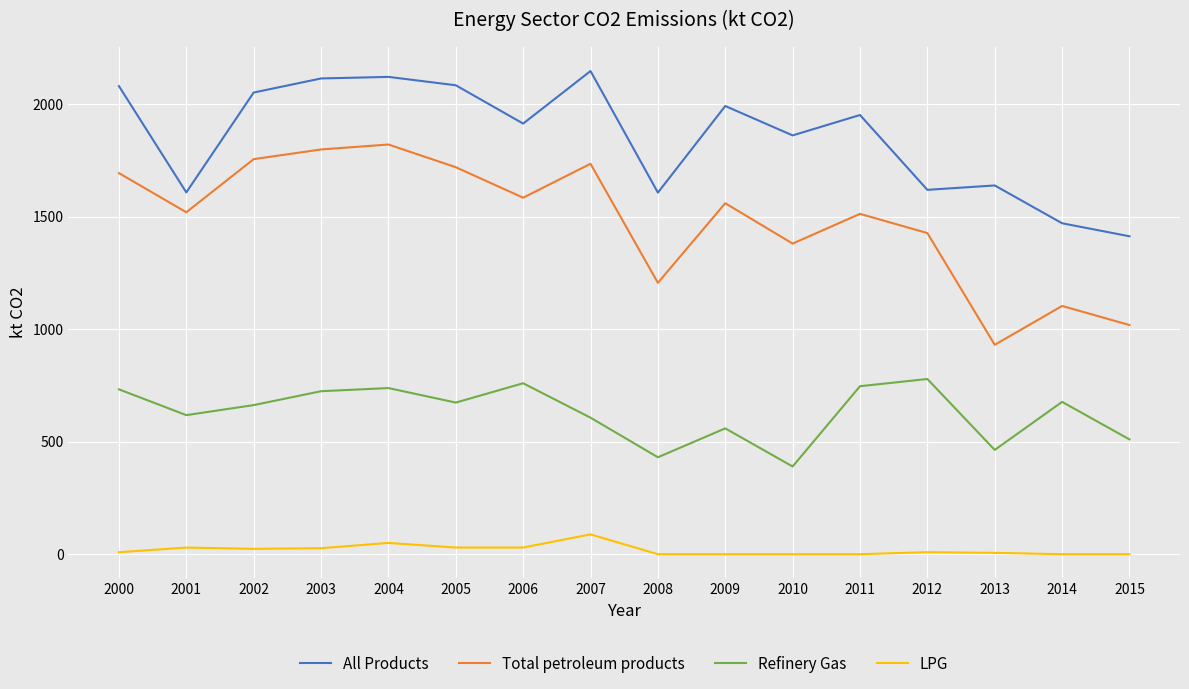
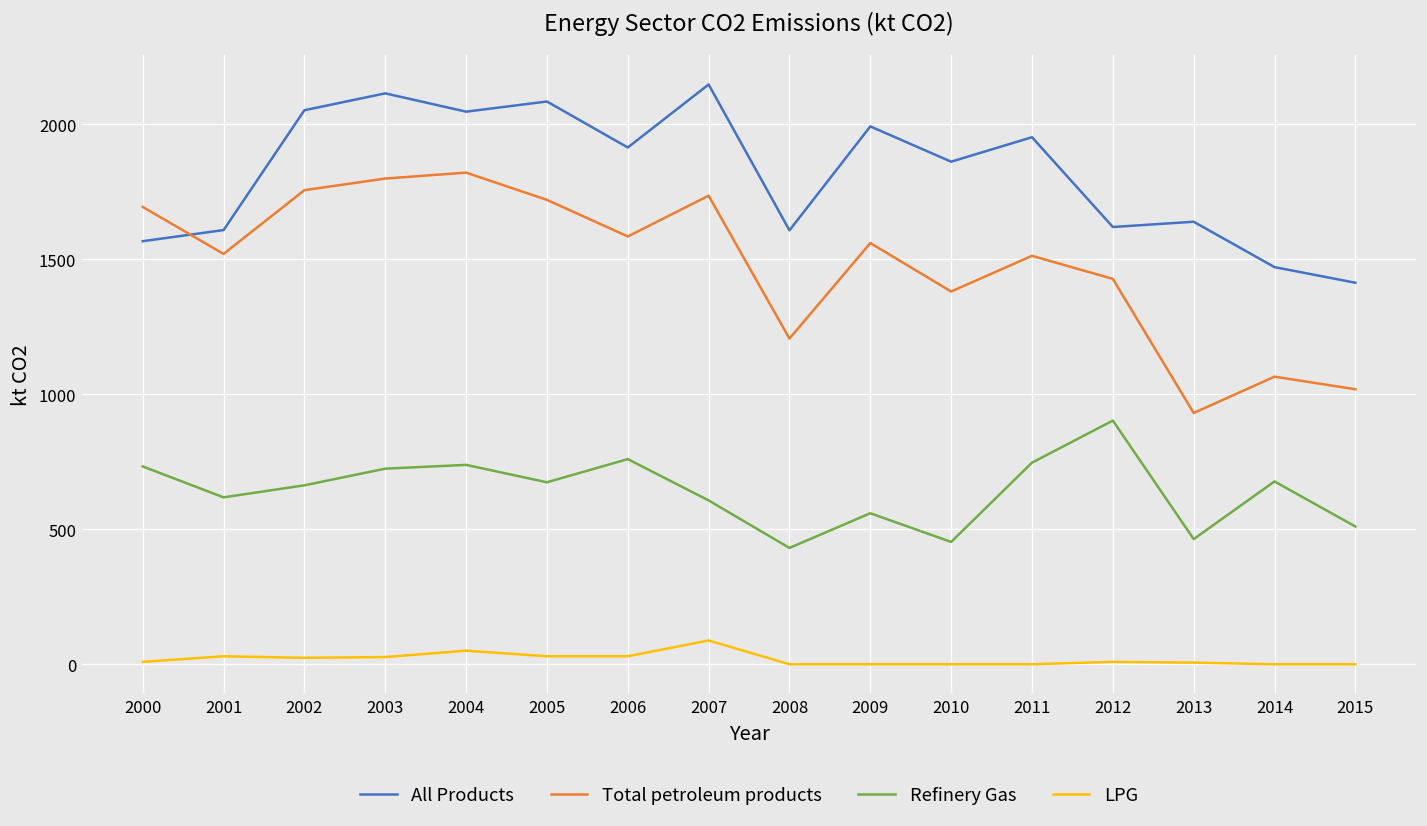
  {
    "All Products": {
-     "2000": 2080,
+     "2000": 1570,
      "2001": 1610,
      "2002": 2050,
      "2003": 2120,
-     "2004": 2120,
+     "2004": 2050,
      "2005": 2090,
      "2006": 1910,
      "2007": 2150,
      "2008": 1610,
      "2009": 1990,
      "2010": 1860,
      "2011": 1950,
      "2012": 1620,
      "2013": 1640,
      "2014": 1470,
      "2015": 1410
    },
    "Total petroleum products": {
      "2000": 1690,
      "2001": 1520,
      "2002": 1760,
      "2003": 1800,
      "2004": 1820,
      "2005": 1720,
      "2006": 1590,
      "2007": 1740,
      "2008": 1210,
      "2009": 1560,
      "2010": 1380,
      "2011": 1510,
      "2012": 1430,
      "2013": 930,
-     "2014": 1100,
+     "2014": 1070,
      "2015": 1020
    },
    "Refinery Gas": {
      "2000": 730,
      "2001": 620,
      "2002": 660,
      "2003": 720,
      "2004": 740,
      "2005": 670,
      "2006": 760,
      "2007": 610,
      "2008": 430,
      "2009": 560,
-     "2010": 390,
+     "2010": 450,
      "2011": 750,
-     "2012": 780,
+     "2012": 900,
      "2013": 460,
      "2014": 680,
      "2015": 510
    },
    "LPG": {
      "2000": 10,
      "2001": 30,
      "2002": 20,
      "2003": 30,
      "2004": 50,
      "2005": 30,
      "2006": 30,
      "2007": 90,
      "2008": 0,
      "2009": 0,
      "2010": 0,
      "2011": 0,
      "2012": 10,
      "2013": 10,
      "2014": 0,
      "2015": 0
    }
  }
